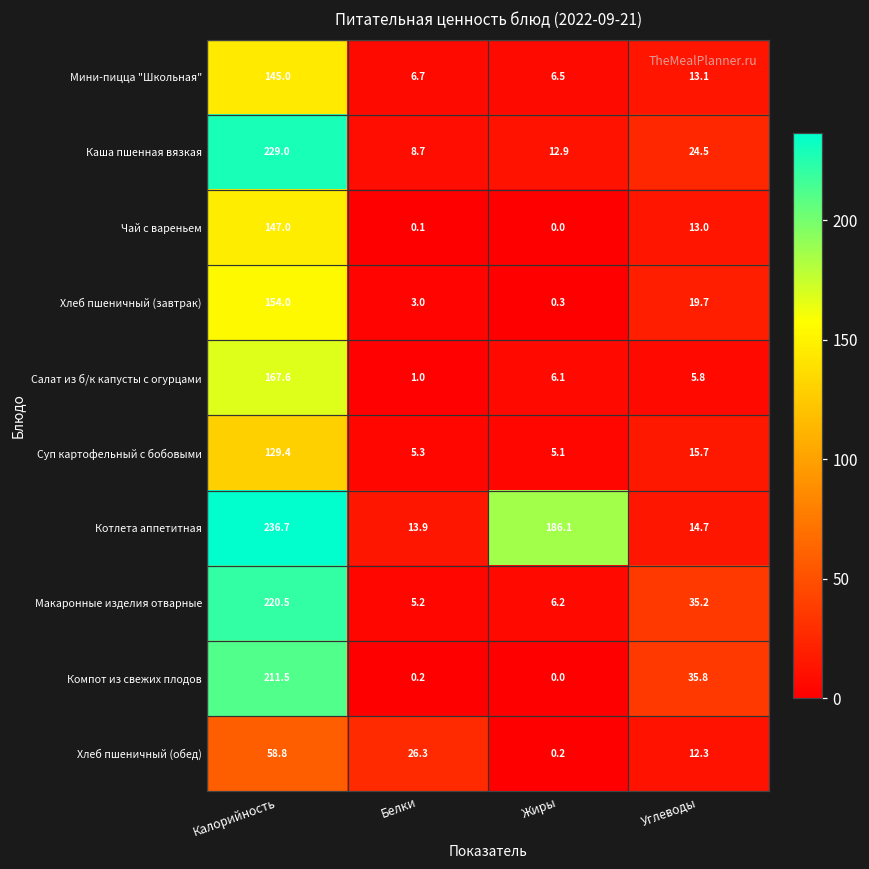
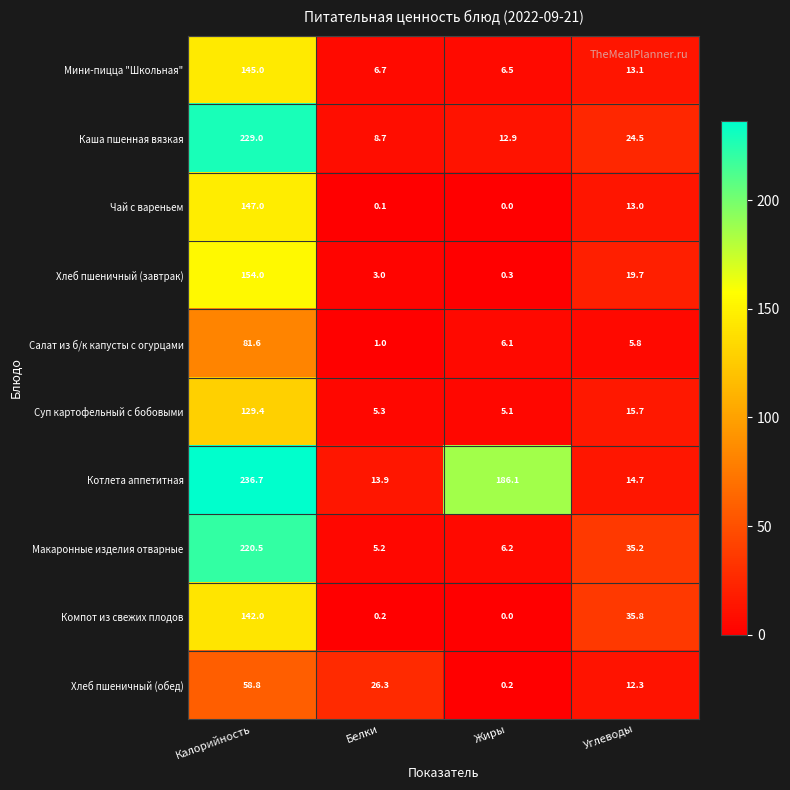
  {
    "Мини-пицца \"Школьная\"": {
      "Калорийность": 145.0,
      "Белки": 6.7,
      "Жиры": 6.5
    },
    "Каша пшенная вязкая": {
      "Калорийность": 229.0,
      "Белки": 8.7,
      "Жиры": 12.9,
      "Углеводы": 24.5
    },
    "Чай с вареньем": {
      "Калорийность": 147.0,
      "Белки": 0.1,
      "Жиры": 0.0,
      "Углеводы": 13.0
    },
    "Хлеб пшеничный (завтрак)": {
      "Калорийность": 154.0,
      "Белки": 3.0,
      "Жиры": 0.3,
      "Углеводы": 19.7
    },
    "Салат из б/к капусты с огурцами": {
-     "Калорийность": 167.6,
+     "Калорийность": 81.6,
      "Белки": 1.0,
      "Жиры": 6.1,
      "Углеводы": 5.8
    },
    "Суп картофельный с бобовыми": {
      "Калорийность": 129.4,
      "Белки": 5.3,
      "Жиры": 5.1,
      "Углеводы": 15.7
    },
    "Котлета аппетитная": {
      "Калорийность": 236.7,
      "Белки": 13.9,
      "Жиры": 186.1,
      "Углеводы": 14.7
    },
    "Макаронные изделия отварные": {
      "Калорийность": 220.5,
      "Белки": 5.2,
      "Жиры": 6.2,
      "Углеводы": 35.2
    },
    "Компот из свежих плодов": {
-     "Калорийность": 211.5,
+     "Калорийность": 142.0,
      "Белки": 0.2,
      "Жиры": 0.0,
      "Углеводы": 35.8
    },
    "Хлеб пшеничный (обед)": {
      "Калорийность": 58.8,
      "Белки": 26.3,
      "Жиры": 0.2,
      "Углеводы": 12.3
    }
  }
